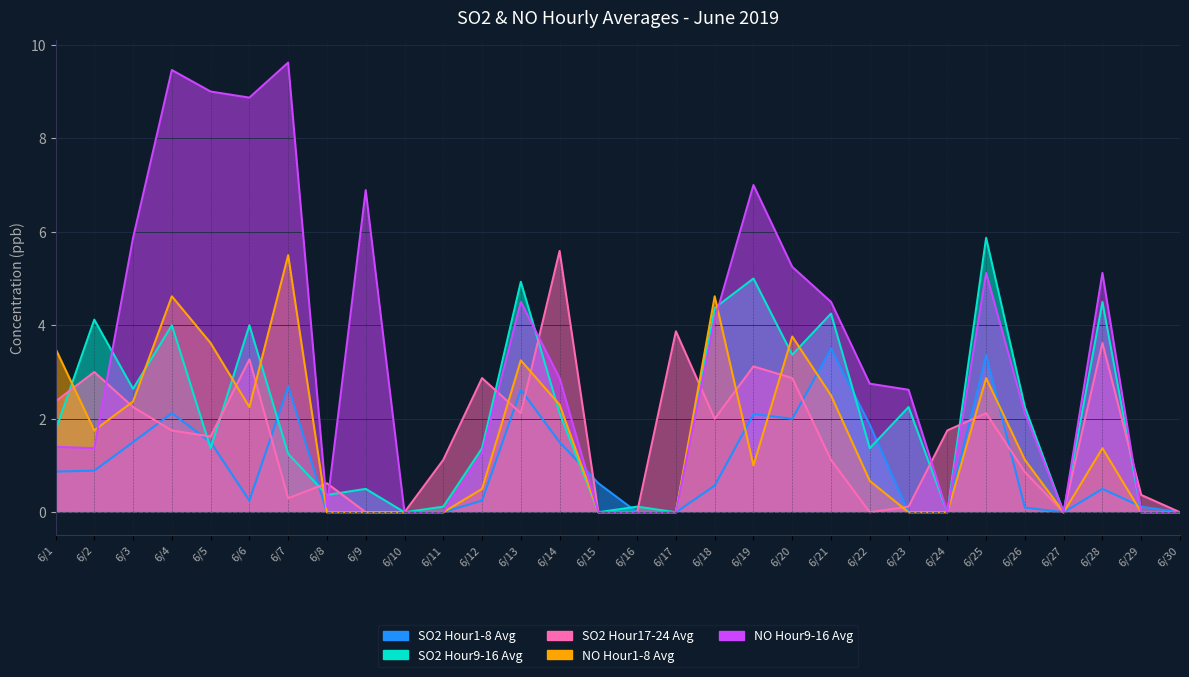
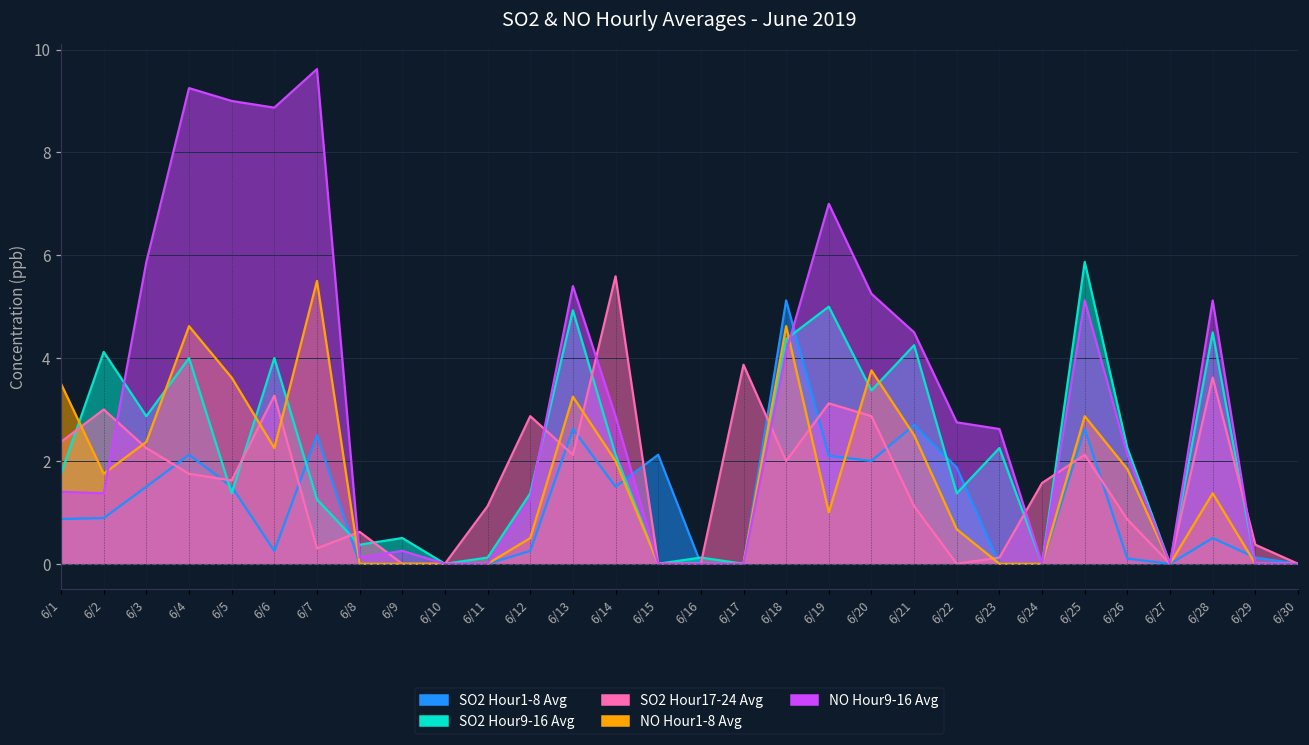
  {
    "SO2 Hour1-8 Avg": {
      "6/1": 0.9,
      "6/2": 0.9,
      "6/3": 1.5,
      "6/4": 2.1,
      "6/5": 1.5,
      "6/6": 0.3,
-     "6/7": 2.7,
+     "6/7": 2.5,
      "6/12": 0.3,
      "6/13": 2.6,
      "6/14": 1.5,
-     "6/15": 0.6,
-     "6/18": 0.6,
+     "6/15": 2.1,
+     "6/18": 5.1,
      "6/19": 2.1,
      "6/20": 2.0,
-     "6/21": 3.5,
+     "6/21": 2.7,
      "6/22": 1.9,
-     "6/25": 3.4,
+     "6/25": 2.6,
      "6/26": 0.1,
      "6/28": 0.5,
      "6/29": 0.1
    },
    "SO2 Hour9-16 Avg": {
      "6/1": 1.8,
      "6/2": 4.1,
-     "6/3": 2.6,
+     "6/3": 2.9,
      "6/4": 4.0,
      "6/5": 1.4,
      "6/6": 4.0,
      "6/7": 1.3,
      "6/8": 0.4,
      "6/9": 0.5,
      "6/11": 0.1,
      "6/12": 1.4,
      "6/13": 4.9,
      "6/14": 2.1,
      "6/16": 0.1,
      "6/18": 4.4,
      "6/19": 5.0,
      "6/20": 3.4,
      "6/21": 4.3,
      "6/22": 1.4,
      "6/23": 2.3,
      "6/25": 5.9,
      "6/26": 2.3,
      "6/28": 4.5
    },
    "SO2 Hour17-24 Avg": {
      "6/1": 2.4,
      "6/2": 3.0,
      "6/3": 2.3,
      "6/4": 1.8,
      "6/5": 1.6,
      "6/6": 3.3,
      "6/7": 0.3,
      "6/8": 0.6,
      "6/11": 1.1,
      "6/12": 2.9,
      "6/13": 2.1,
      "6/14": 5.6,
      "6/17": 3.9,
      "6/18": 2.0,
      "6/19": 3.1,
      "6/20": 2.9,
      "6/21": 1.1,
      "6/22": 0.0,
      "6/23": 0.1,
-     "6/24": 1.8,
+     "6/24": 1.6,
      "6/25": 2.1,
      "6/26": 0.9,
      "6/28": 3.6,
      "6/29": 0.4
    },
    "NO Hour1-8 Avg": {
      "6/1": 3.5,
      "6/2": 1.8,
      "6/3": 2.4,
      "6/4": 4.6,
      "6/5": 3.6,
      "6/6": 2.3,
      "6/7": 5.5,
      "6/12": 0.5,
      "6/13": 3.3,
-     "6/14": 2.3,
+     "6/14": 2.0,
      "6/18": 4.6,
      "6/19": 1.0,
      "6/20": 3.8,
      "6/21": 2.5,
      "6/22": 0.7,
      "6/25": 2.9,
-     "6/26": 1.1,
+     "6/26": 1.8,
      "6/28": 1.4
    },
    "NO Hour9-16 Avg": {
      "6/1": 1.4,
      "6/2": 1.4,
      "6/3": 5.9,
-     "6/4": 9.5,
+     "6/4": 9.3,
      "6/5": 9.0,
      "6/6": 8.9,
      "6/7": 9.6,
      "6/8": 0.1,
-     "6/9": 6.9,
+     "6/9": 0.3,
      "6/12": 1.3,
-     "6/13": 4.5,
+     "6/13": 5.4,
      "6/14": 2.9,
      "6/18": 4.1,
      "6/19": 7.0,
      "6/20": 5.3,
      "6/21": 4.5,
      "6/22": 2.8,
      "6/23": 2.6,
      "6/25": 5.1,
      "6/26": 2.1,
      "6/28": 5.1
    }
  }
